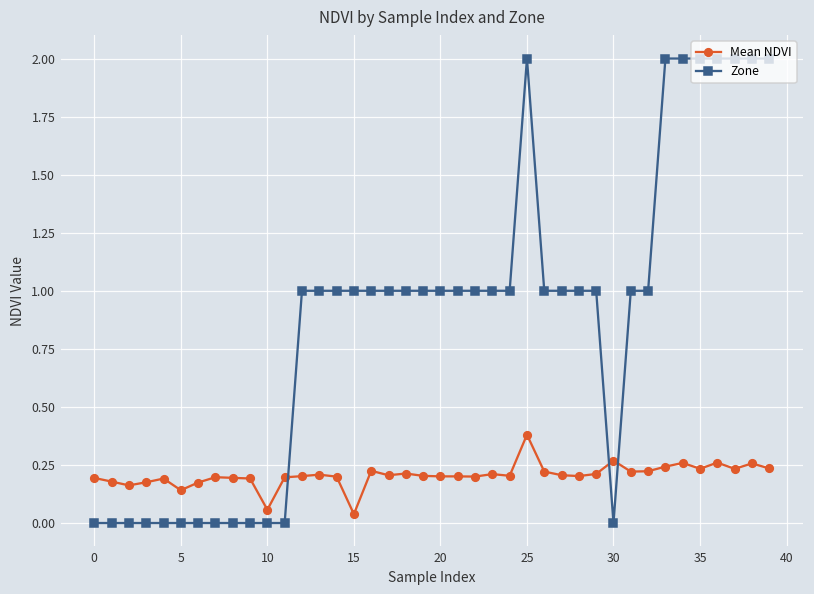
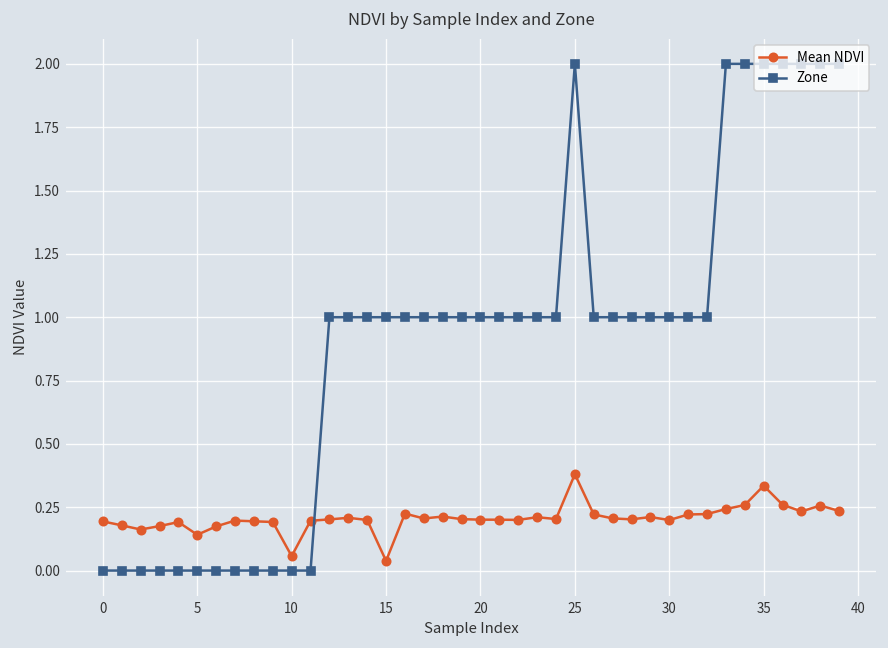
  {
    "Mean NDVI": {
      "0": 0.19,
      "5": 0.14,
      "10": 0.06,
      "15": 0.04,
      "20": 0.20,
      "25": 0.38,
-     "30": 0.27,
-     "35": 0.23
+     "30": 0.20,
+     "35": 0.33
    },
    "Zone": {
      "0": 0,
      "5": 0,
      "10": 0,
      "15": 1,
      "20": 1,
      "25": 2,
-     "30": 0
+     "30": 1
    }
  }
